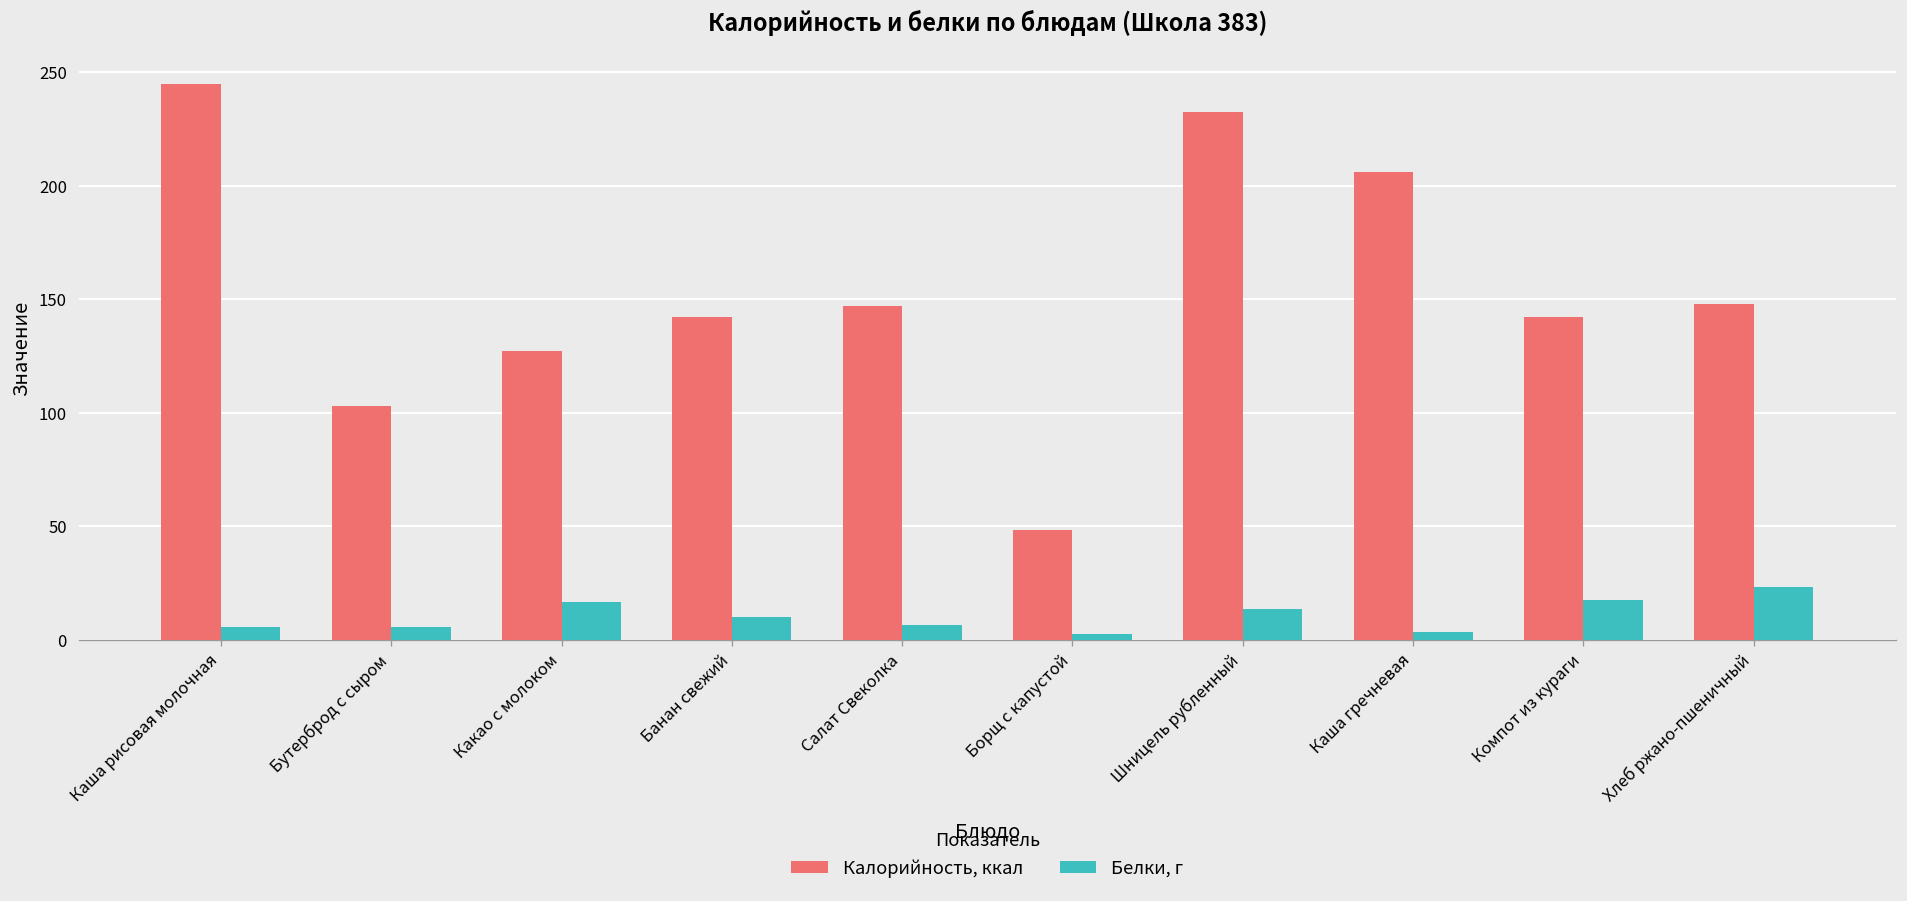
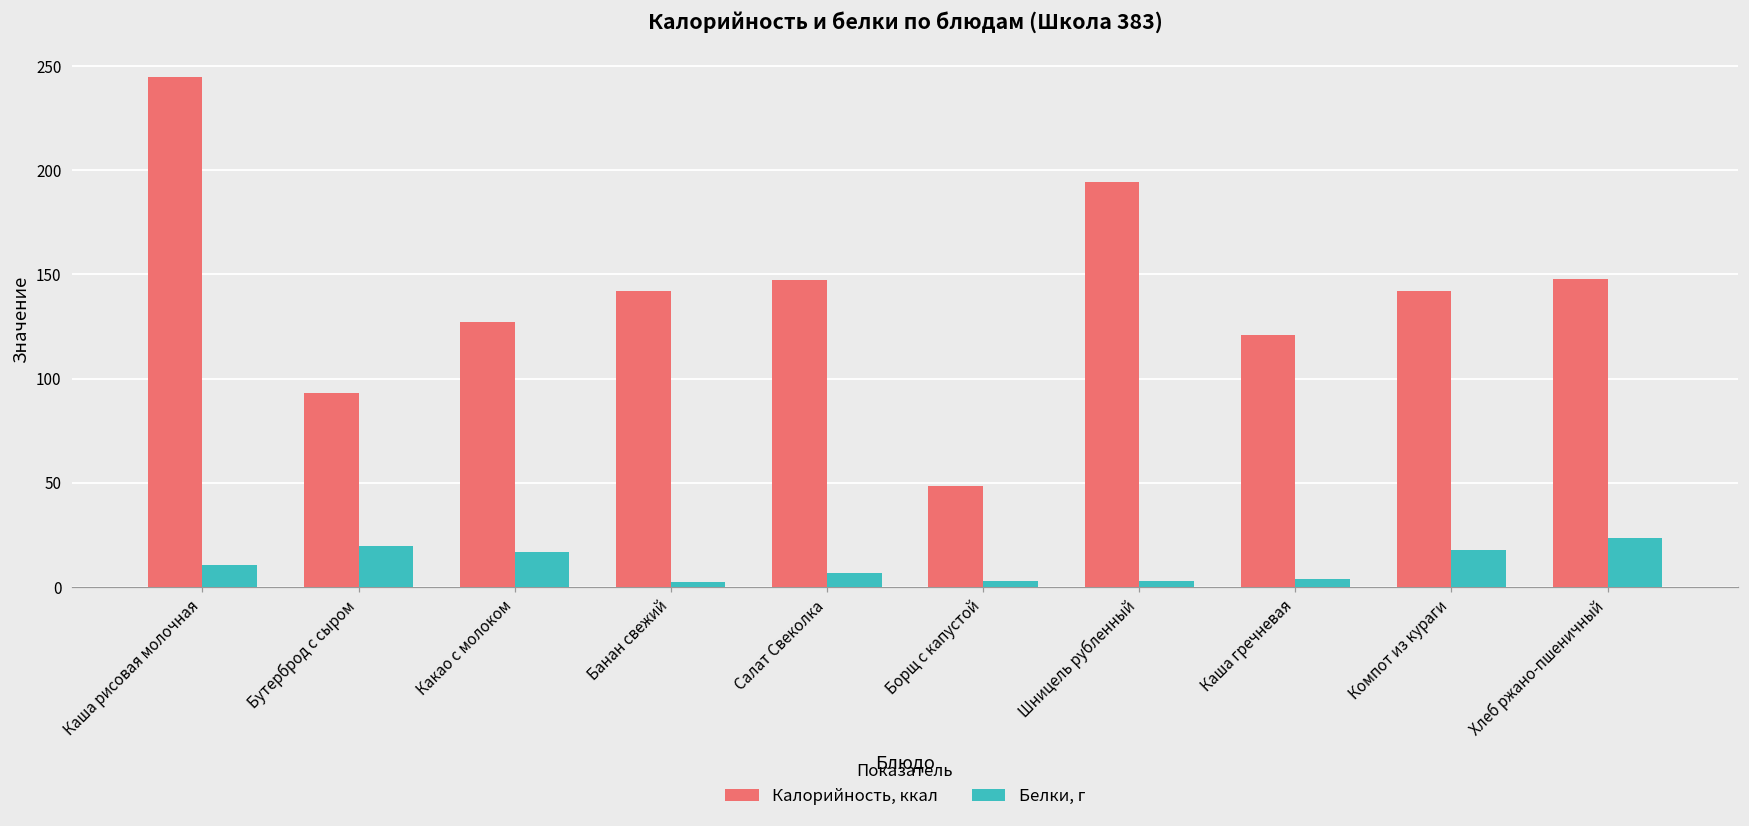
  {
    "Калорийность, ккал": {
      "Каша рисовая молочная": 245,
-     "Бутерброд с сыром": 103,
+     "Бутерброд с сыром": 93,
      "Какао с молоком": 127,
      "Банан свежий": 142,
      "Салат Свеколка": 147,
      "Борщ с капустой": 49,
-     "Шницель рубленный": 232,
-     "Каша гречневая": 206,
+     "Шницель рубленный": 195,
+     "Каша гречневая": 121,
      "Компот из кураги": 142,
      "Хлеб ржано-пшеничный": 148
    },
    "Белки, г": {
-     "Каша рисовая молочная": 6,
-     "Бутерброд с сыром": 6,
+     "Каша рисовая молочная": 10,
+     "Бутерброд с сыром": 20,
      "Какао с молоком": 17,
-     "Банан свежий": 10,
+     "Банан свежий": 2,
      "Салат Свеколка": 6,
      "Борщ с капустой": 3,
-     "Шницель рубленный": 14,
+     "Шницель рубленный": 3,
      "Каша гречневая": 4,
      "Компот из кураги": 17,
      "Хлеб ржано-пшеничный": 23
    }
  }
